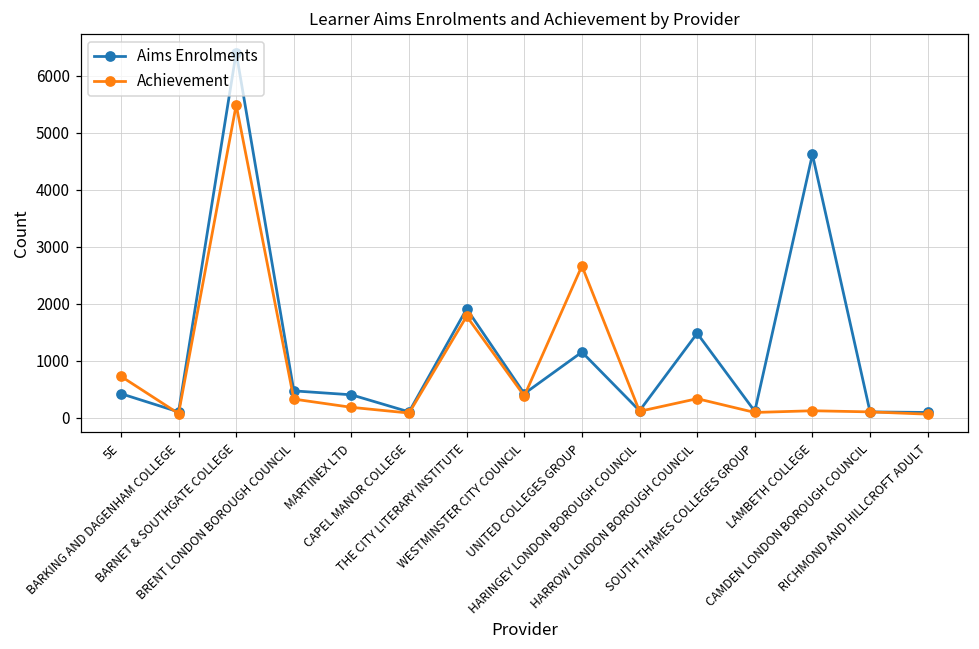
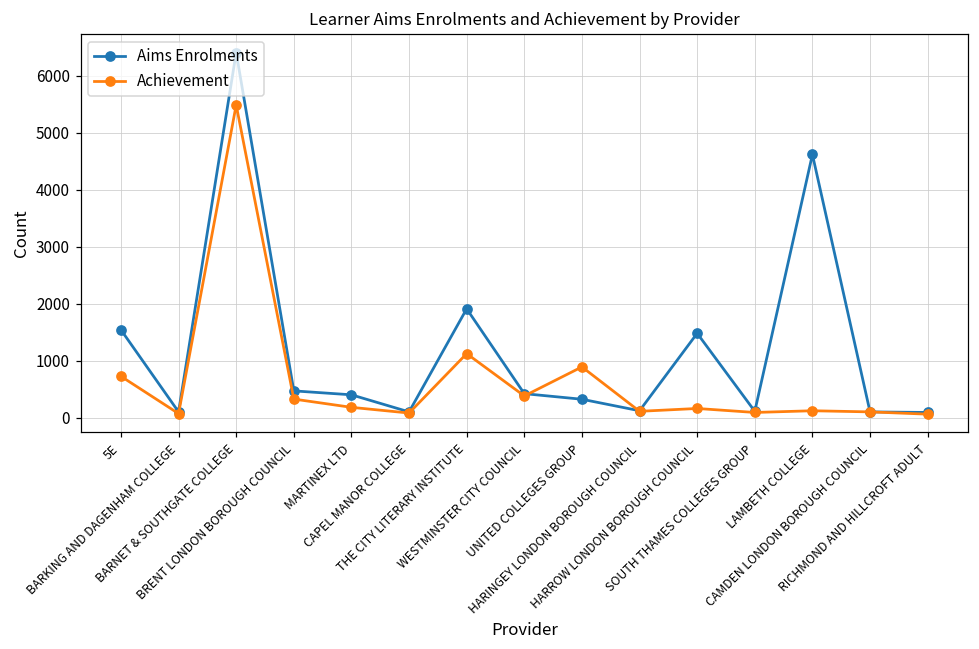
  {
    "Aims Enrolments": {
-     "5E": 400,
+     "5E": 1500,
      "BRENT LONDON BOROUGH COUNCIL": 500,
      "MARTINEX LTD": 400,
      "THE CITY LITERARY INSTITUTE": 1900,
-     "UNITED COLLEGES GROUP": 1200,
+     "UNITED COLLEGES GROUP": 300,
      "HARROW LONDON BOROUGH COUNCIL": 1500,
      "LAMBETH COLLEGE": 4600
    },
    "Achievement": {
      "5E": 700,
      "BARNET & SOUTHGATE COLLEGE": 5500,
      "BRENT LONDON BOROUGH COUNCIL": 300,
      "MARTINEX LTD": 200,
-     "THE CITY LITERARY INSTITUTE": 1800,
-     "UNITED COLLEGES GROUP": 2700,
-     "HARROW LONDON BOROUGH COUNCIL": 300,
+     "THE CITY LITERARY INSTITUTE": 1100,
+     "UNITED COLLEGES GROUP": 900,
+     "HARROW LONDON BOROUGH COUNCIL": 200,
      "LAMBETH COLLEGE": 100
    }
  }
